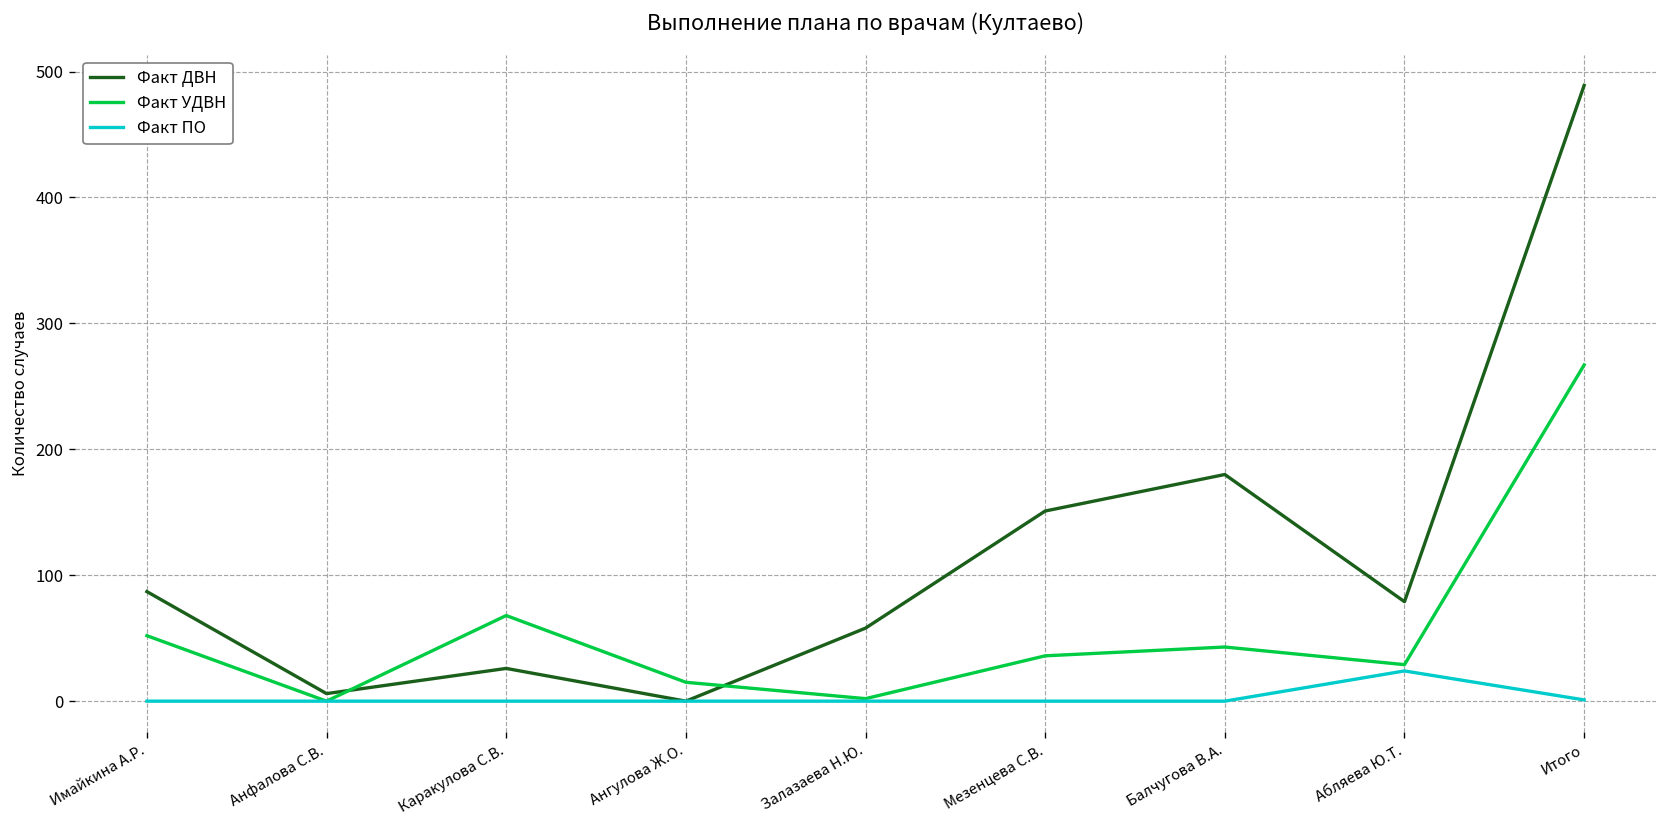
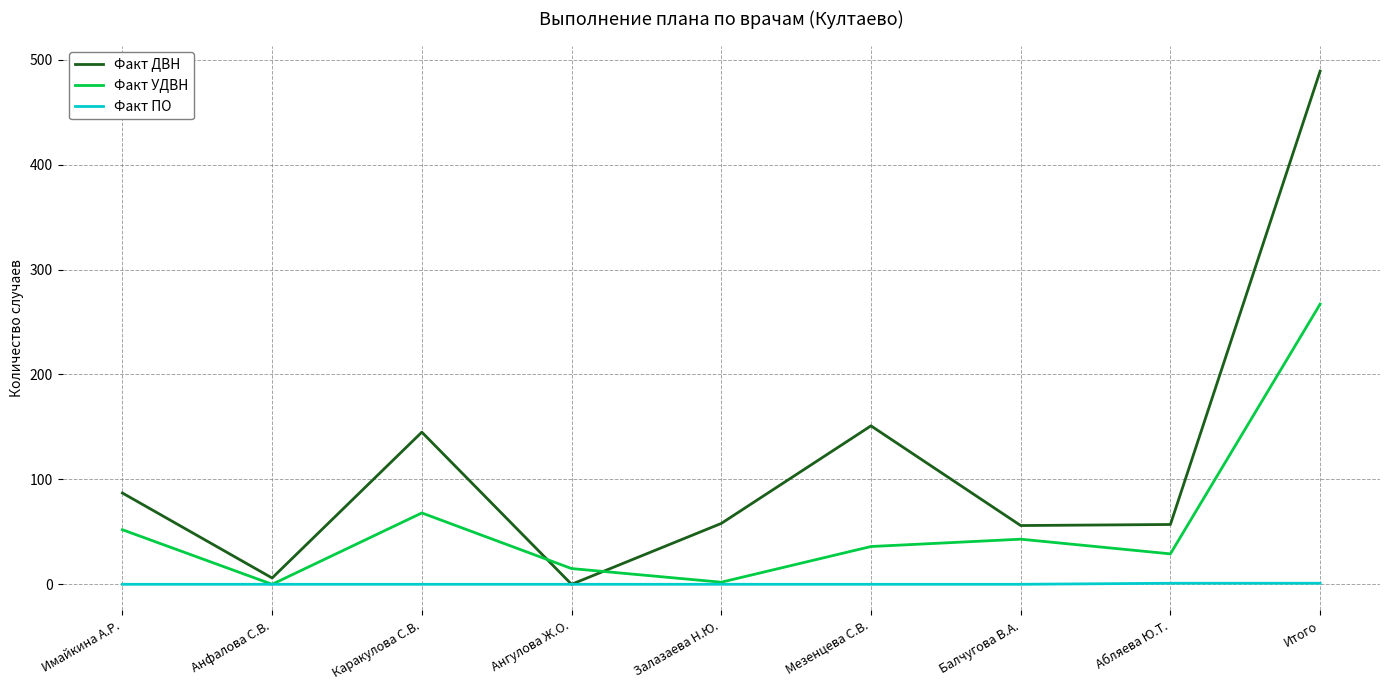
  {
    "Факт ДВН": {
      "Имайкина А.Р.": 87,
      "Анфалова С.В.": 6,
-     "Каракулова С.В.": 26,
+     "Каракулова С.В.": 145,
      "Залазаева Н.Ю.": 58,
      "Мезенцева С.В.": 151,
-     "Балчугова В.А.": 180,
-     "Абляева Ю.Т.": 79,
+     "Балчугова В.А.": 56,
+     "Абляева Ю.Т.": 57,
      "Итого": 489
    },
    "Факт УДВН": {
      "Имайкина А.Р.": 52,
      "Каракулова С.В.": 68,
      "Ангулова Ж.О.": 15,
      "Мезенцева С.В.": 36,
      "Балчугова В.А.": 43,
      "Абляева Ю.Т.": 29,
      "Итого": 267
    },
    "Факт ПО": {
      "Имайкина А.Р.": 0,
      "Каракулова С.В.": 0,
      "Мезенцева С.В.": 0,
      "Балчугова В.А.": 0,
-     "Абляева Ю.Т.": 24,
+     "Абляева Ю.Т.": 1,
      "Итого": 1
    }
  }
